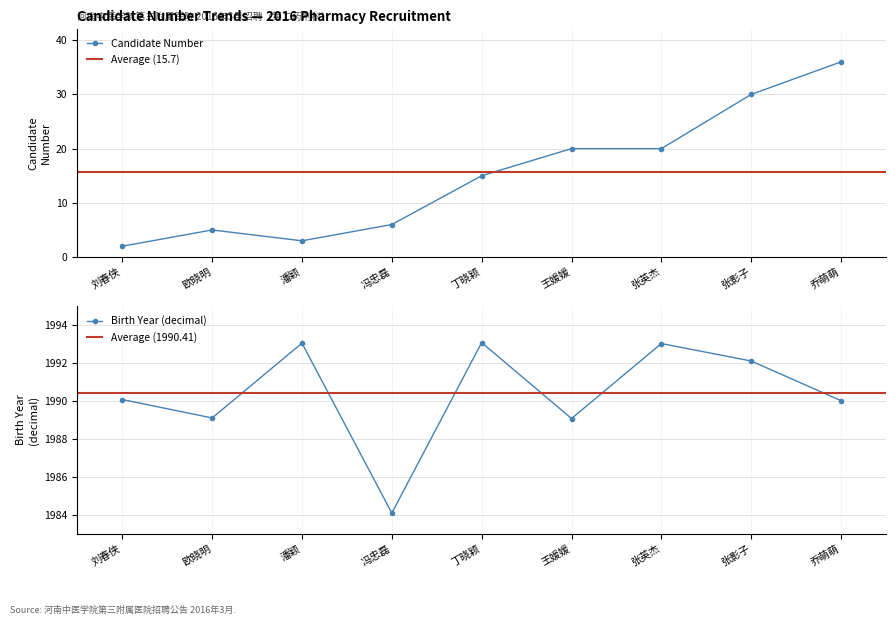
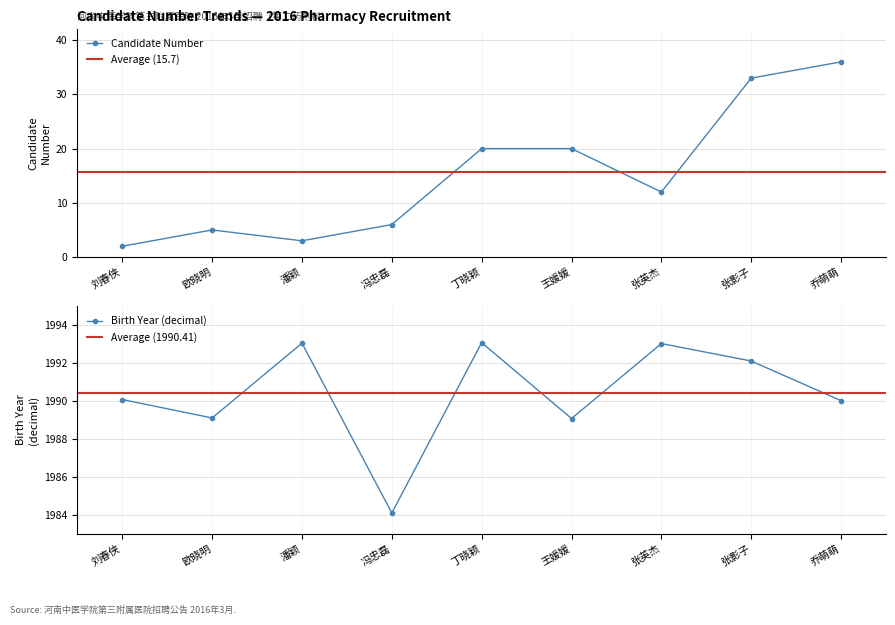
  {
    "Candidate Number Trends — 2016 Pharmacy Recruitment": {
      "刘春侠": 2,
      "欧晓明": 5,
      "潘颖": 3,
      "冯忠磊": 6,
-     "丁晓颖": 15,
+     "丁晓颖": 20,
      "王媛媛": 20,
-     "张英杰": 20,
-     "张影子": 30,
+     "张英杰": 12,
+     "张影子": 33,
      "乔萌萌": 36
    }
  }
